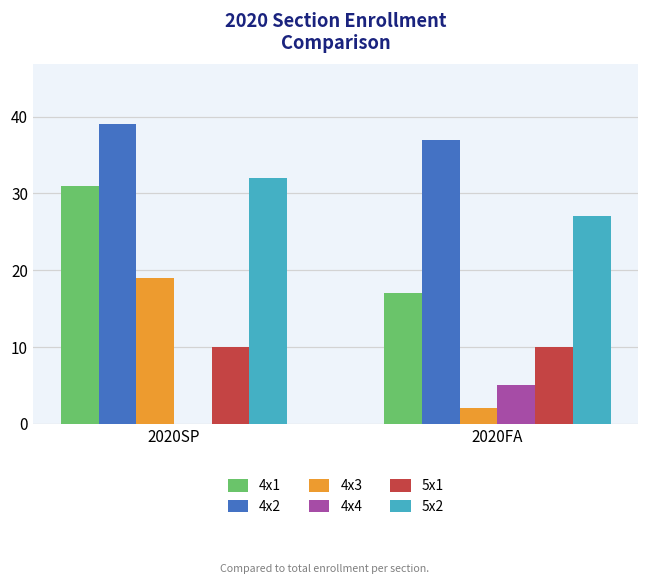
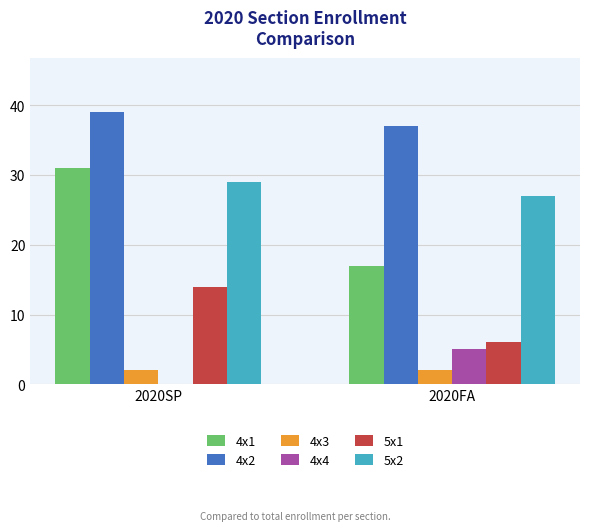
  {
    "4x1": {
      "2020SP": 31,
      "2020FA": 17
    },
    "4x2": {
      "2020SP": 39,
      "2020FA": 37
    },
    "4x3": {
-     "2020SP": 19,
+     "2020SP": 2,
      "2020FA": 2
    },
    "4x4": {
      "2020SP": 0,
      "2020FA": 5
    },
    "5x1": {
-     "2020SP": 10,
-     "2020FA": 10
+     "2020SP": 14,
+     "2020FA": 6
    },
    "5x2": {
-     "2020SP": 32,
+     "2020SP": 29,
      "2020FA": 27
    }
  }
